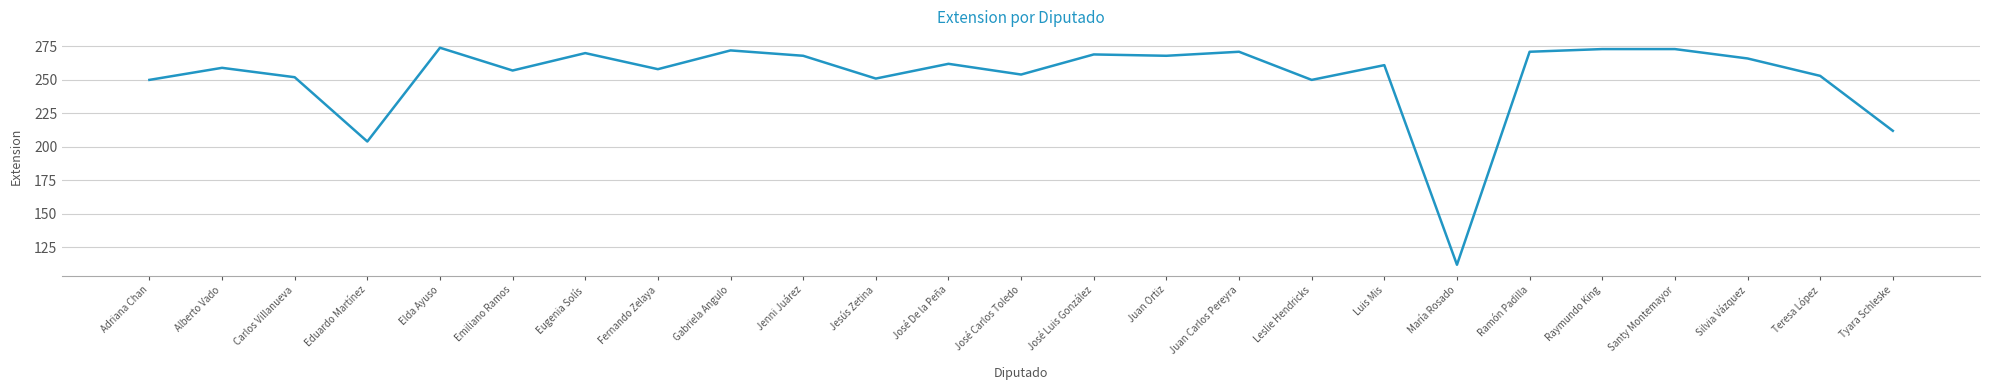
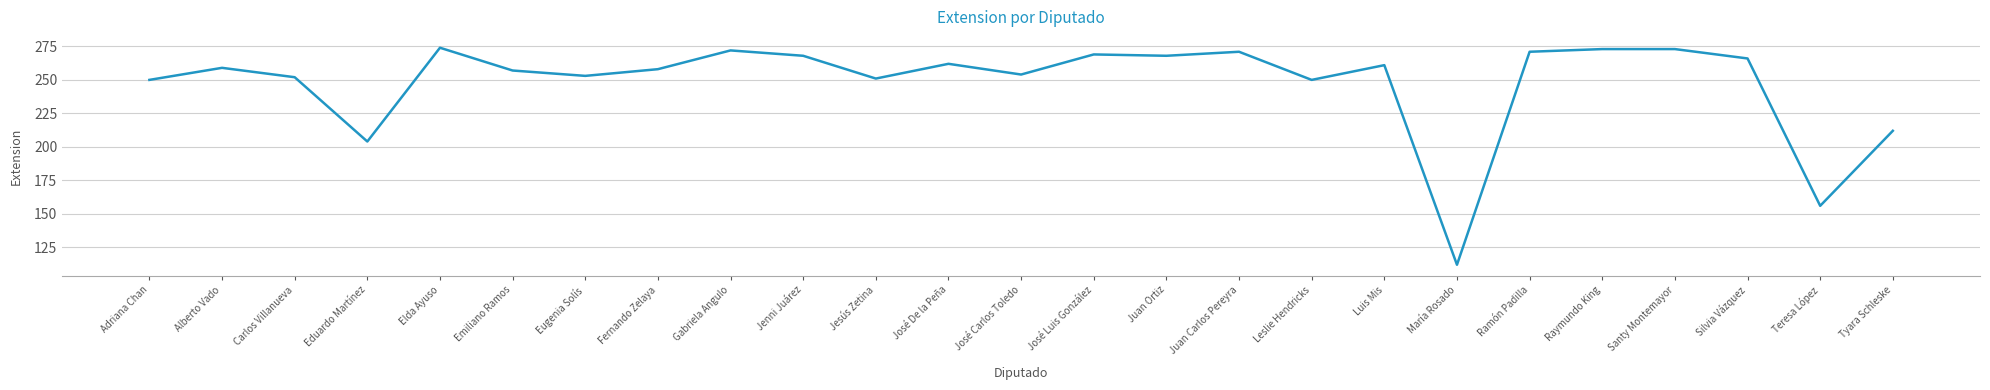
  {
    "Adriana Chan": 250,
    "Alberto Vado": 259,
    "Carlos Villanueva": 252,
    "Eduardo Martínez": 204,
    "Elda Ayuso": 274,
    "Emiliano Ramos": 257,
-   "Eugenia Solís": 270,
+   "Eugenia Solís": 253,
    "Fernando Zelaya": 258,
    "Gabriela Angulo": 272,
    "Jenni Juárez": 268,
    "Jesús Zetina": 251,
    "José De la Peña": 262,
    "José Carlos Toledo": 254,
    "José Luis González": 269,
    "Juan Ortiz": 268,
    "Juan Carlos Pereyra": 271,
    "Leslie Hendricks": 250,
    "Luis Mis": 261,
    "María Rosado": 112,
    "Ramón Padilla": 271,
    "Raymundo King": 273,
    "Santy Montemayor": 273,
    "Silvia Vázquez": 266,
-   "Teresa López": 253,
+   "Teresa López": 156,
    "Tyara Schleske": 212
  }
